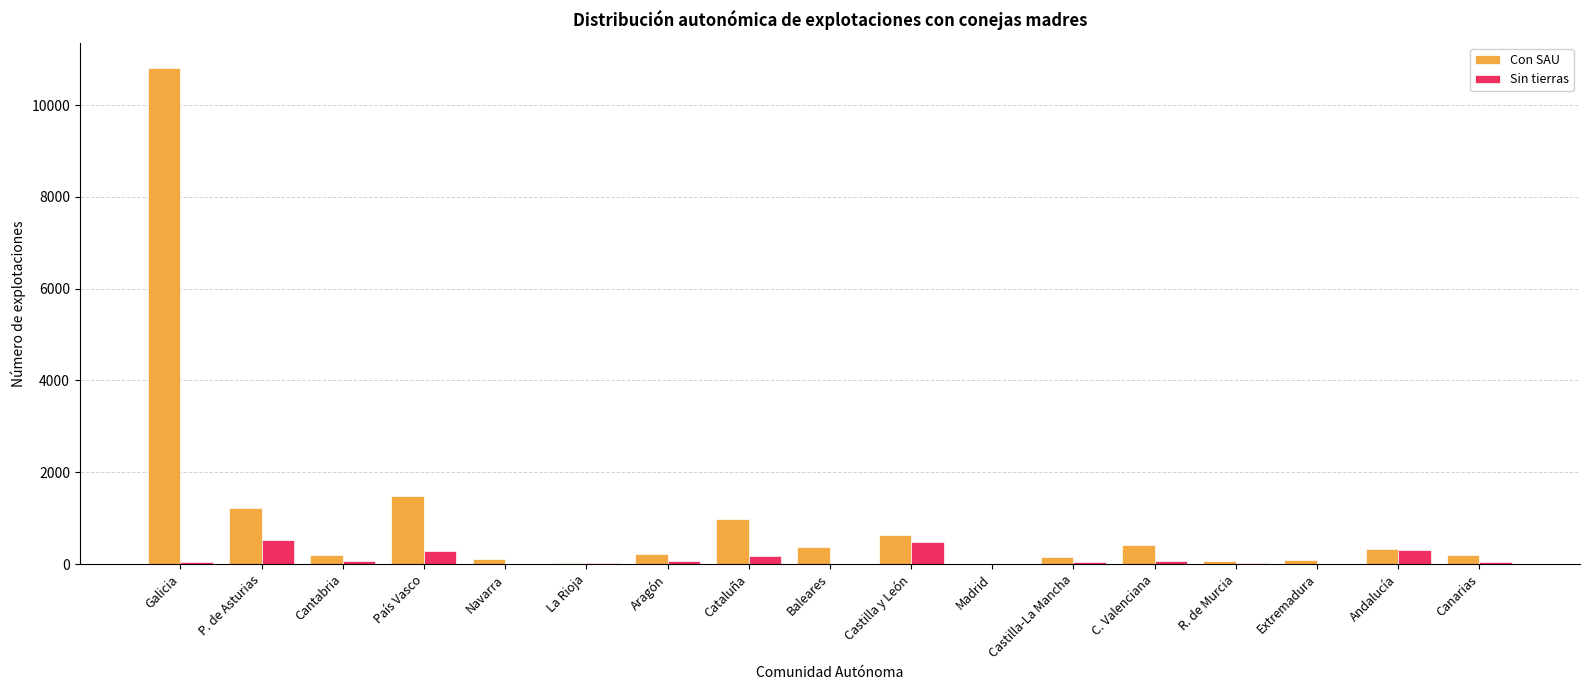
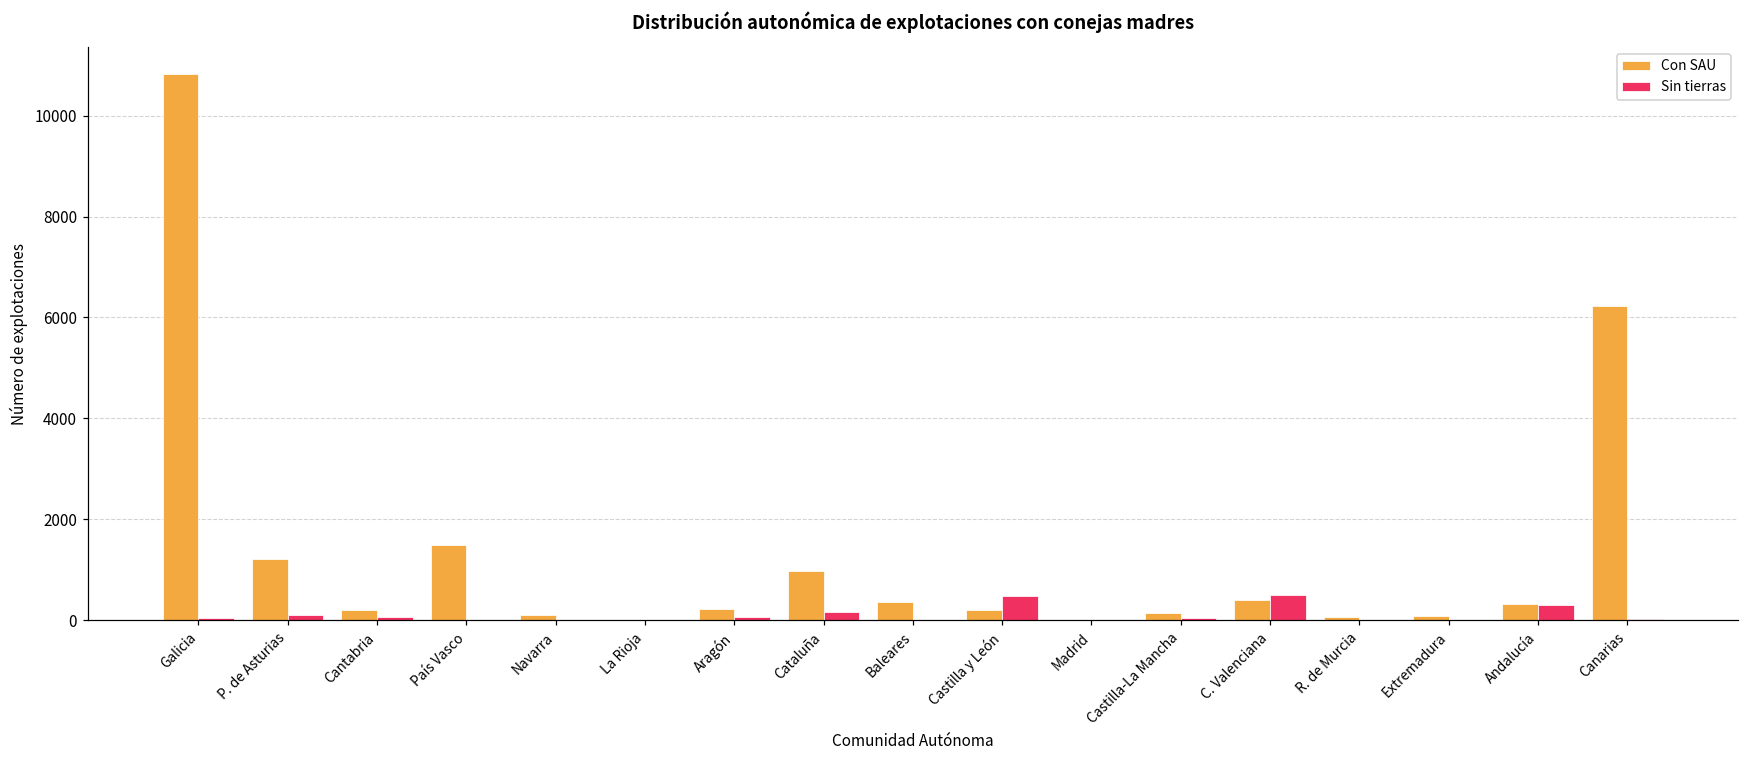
  {
    "Con SAU": {
      "Galicia": 10800,
      "P. de Asturias": 1200,
      "Cantabria": 200,
      "País Vasco": 1500,
      "Navarra": 100,
      "Aragón": 200,
      "Cataluña": 1000,
      "Baleares": 400,
-     "Castilla y León": 600,
+     "Castilla y León": 200,
      "Castilla-La Mancha": 200,
      "C. Valenciana": 400,
      "R. de Murcia": 100,
      "Extremadura": 100,
      "Andalucía": 300,
-     "Canarias": 200
+     "Canarias": 6200
    },
    "Sin tierras": {
-     "P. de Asturias": 500,
+     "P. de Asturias": 100,
      "Cantabria": 100,
-     "País Vasco": 300,
+     "País Vasco": 0,
      "Aragón": 100,
      "Cataluña": 200,
      "Castilla y León": 500,
-     "C. Valenciana": 100,
+     "C. Valenciana": 500,
      "Andalucía": 300
    }
  }
